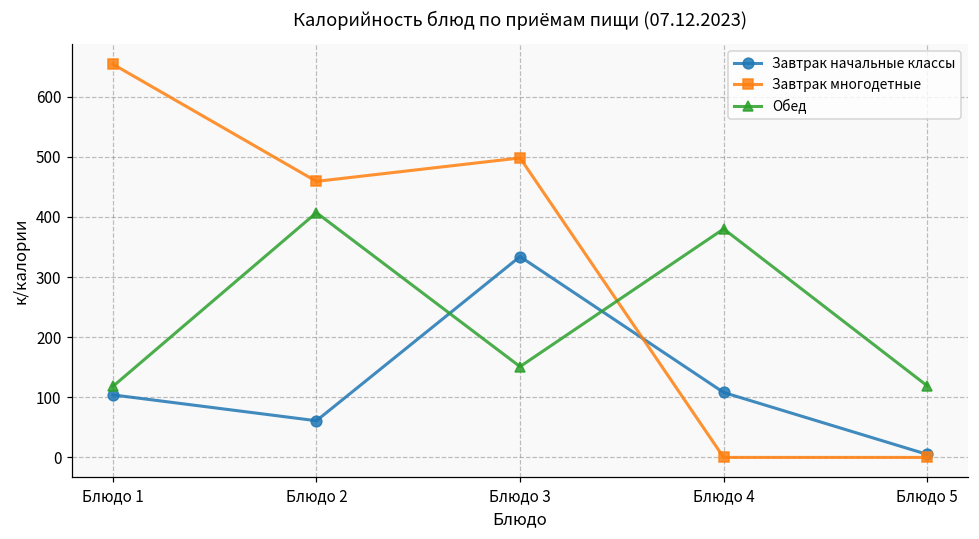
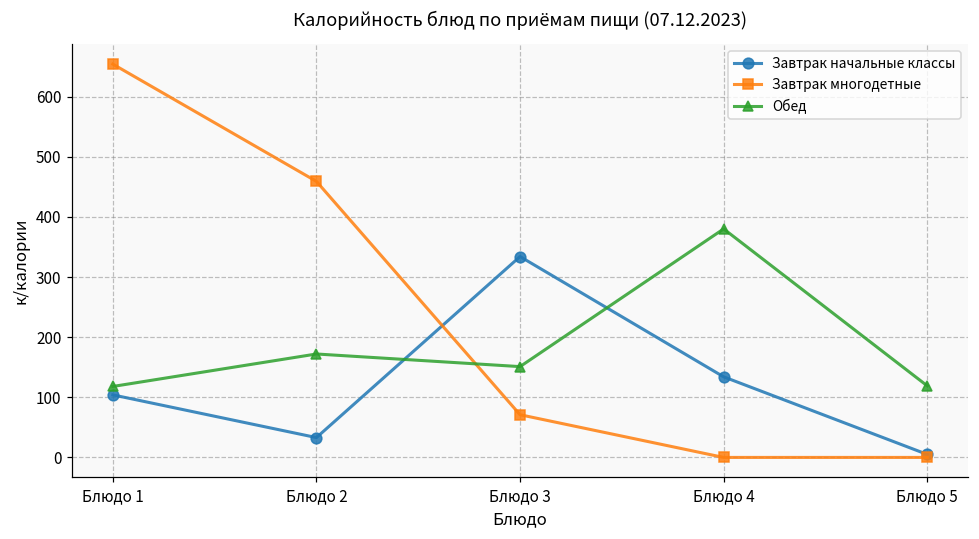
  {
    "Завтрак начальные классы": {
      "Блюдо 1": 100,
-     "Блюдо 2": 60,
+     "Блюдо 2": 30,
      "Блюдо 3": 330,
-     "Блюдо 4": 110,
+     "Блюдо 4": 130,
      "Блюдо 5": 10
    },
    "Завтрак многодетные": {
      "Блюдо 1": 650,
      "Блюдо 2": 460,
-     "Блюдо 3": 500,
+     "Блюдо 3": 70,
      "Блюдо 4": 0,
      "Блюдо 5": 0
    },
    "Обед": {
      "Блюдо 1": 120,
-     "Блюдо 2": 410,
+     "Блюдо 2": 170,
      "Блюдо 3": 150,
      "Блюдо 4": 380,
      "Блюдо 5": 120
    }
  }
